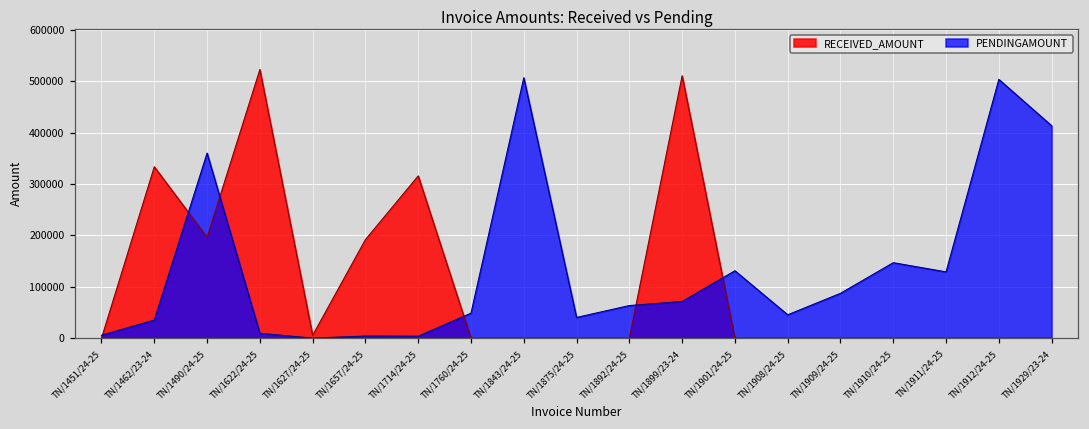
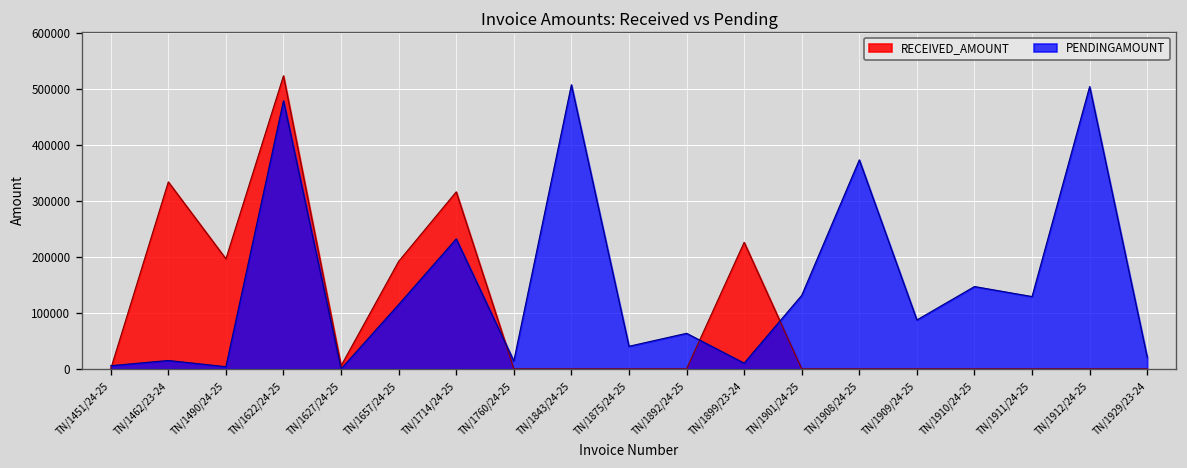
  {
    "RECEIVED_AMOUNT": {
      "TN/1451/24-25": 0,
      "TN/1462/23-24": 330000,
      "TN/1490/24-25": 200000,
      "TN/1622/24-25": 520000,
      "TN/1627/24-25": 10000,
      "TN/1657/24-25": 190000,
      "TN/1714/24-25": 320000,
      "TN/1760/24-25": 0,
      "TN/1843/24-25": 0,
      "TN/1875/24-25": 0,
      "TN/1892/24-25": 0,
-     "TN/1899/23-24": 510000,
+     "TN/1899/23-24": 230000,
      "TN/1901/24-25": 0,
      "TN/1908/24-25": 0,
      "TN/1909/24-25": 0,
      "TN/1910/24-25": 0,
      "TN/1911/24-25": 0,
      "TN/1912/24-25": 0,
      "TN/1929/23-24": 0
    },
    "PENDINGAMOUNT": {
      "TN/1451/24-25": 10000,
-     "TN/1462/23-24": 40000,
-     "TN/1490/24-25": 360000,
-     "TN/1622/24-25": 10000,
+     "TN/1462/23-24": 20000,
+     "TN/1490/24-25": 0,
+     "TN/1622/24-25": 480000,
      "TN/1627/24-25": 0,
-     "TN/1657/24-25": 0,
-     "TN/1714/24-25": 0,
-     "TN/1760/24-25": 50000,
+     "TN/1657/24-25": 110000,
+     "TN/1714/24-25": 230000,
+     "TN/1760/24-25": 10000,
      "TN/1843/24-25": 510000,
      "TN/1875/24-25": 40000,
      "TN/1892/24-25": 60000,
-     "TN/1899/23-24": 70000,
+     "TN/1899/23-24": 10000,
      "TN/1901/24-25": 130000,
-     "TN/1908/24-25": 50000,
+     "TN/1908/24-25": 370000,
      "TN/1909/24-25": 90000,
      "TN/1910/24-25": 150000,
      "TN/1911/24-25": 130000,
      "TN/1912/24-25": 500000,
-     "TN/1929/23-24": 410000
+     "TN/1929/23-24": 20000
    }
  }
